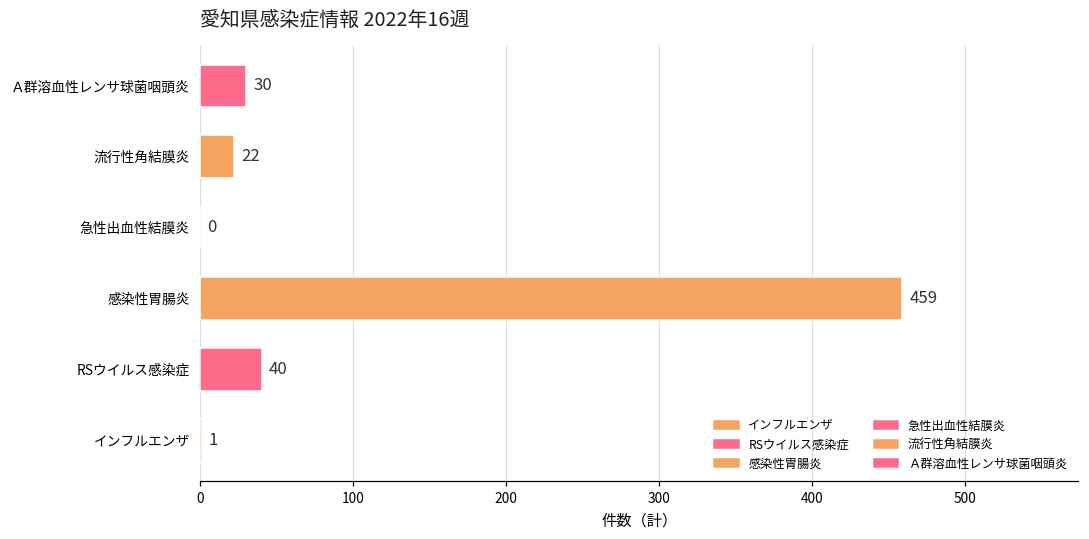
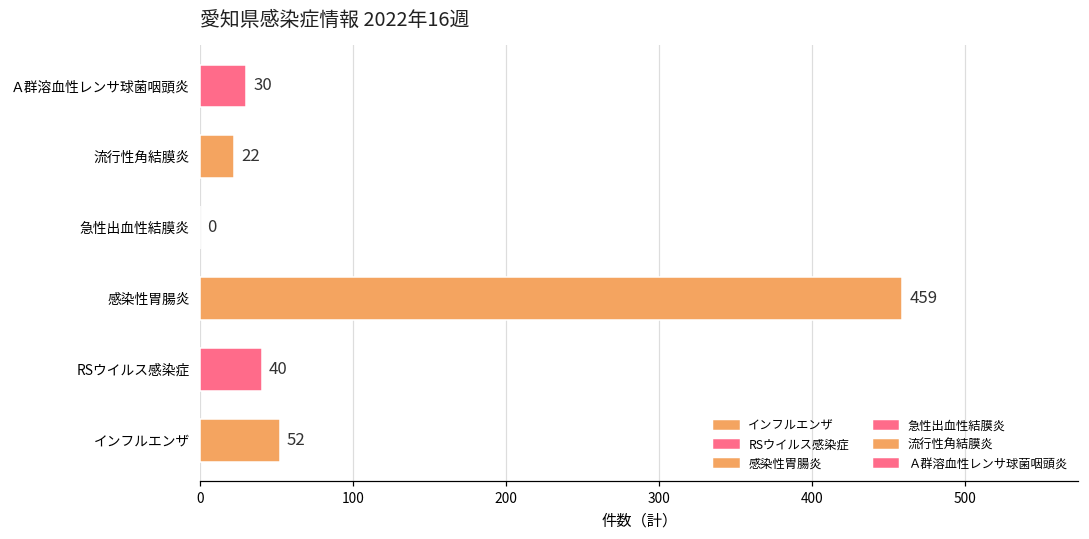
  {
    "Ａ群溶血性レンサ球菌咽頭炎": 30,
    "流行性角結膜炎": 22,
    "急性出血性結膜炎": 0,
    "感染性胃腸炎": 459,
    "RSウイルス感染症": 40,
-   "インフルエンザ": 1
+   "インフルエンザ": 52
  }
